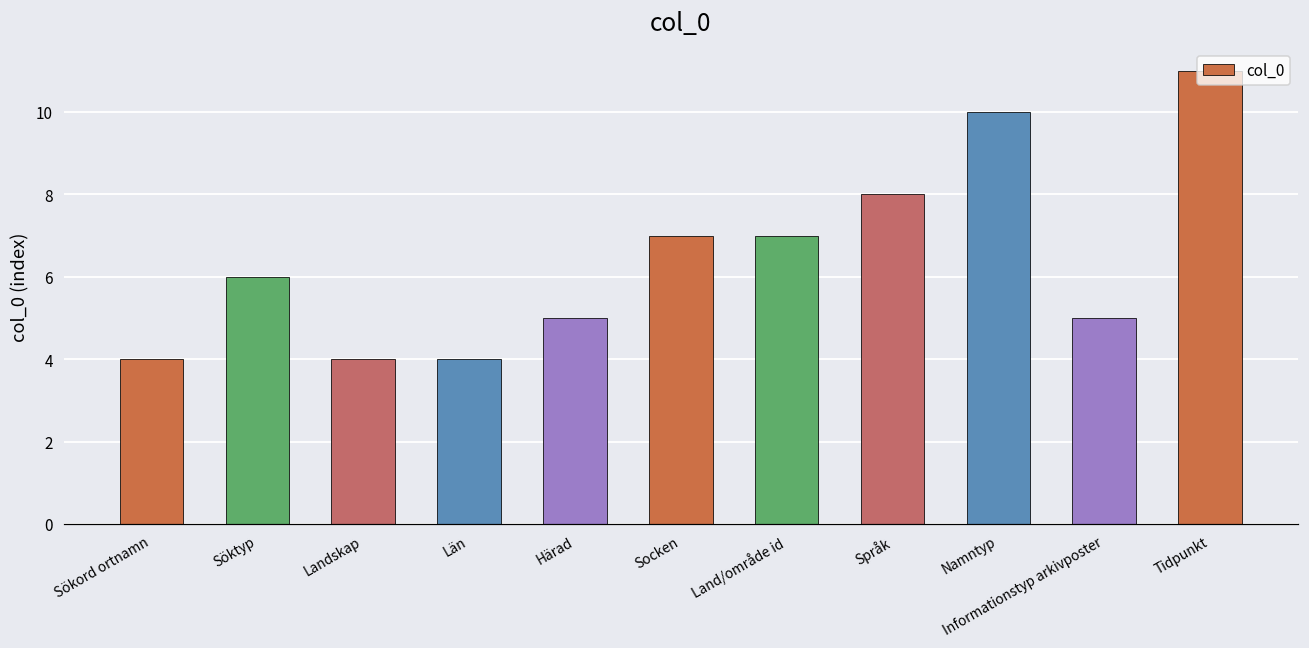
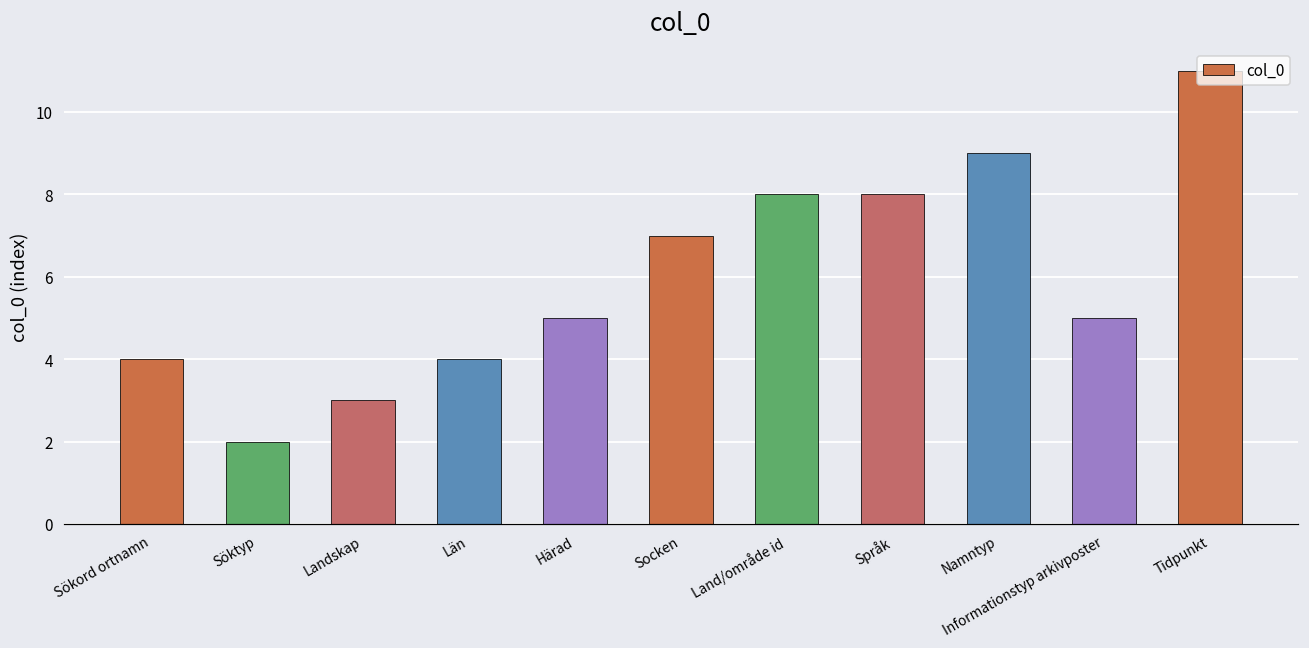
  {
    "Sökord ortnamn": 4,
-   "Söktyp": 6,
-   "Landskap": 4,
+   "Söktyp": 2,
+   "Landskap": 3,
    "Län": 4,
    "Härad": 5,
    "Socken": 7,
-   "Land/område id": 7,
+   "Land/område id": 8,
    "Språk": 8,
-   "Namntyp": 10,
+   "Namntyp": 9,
    "Informationstyp arkivposter": 5
  }
